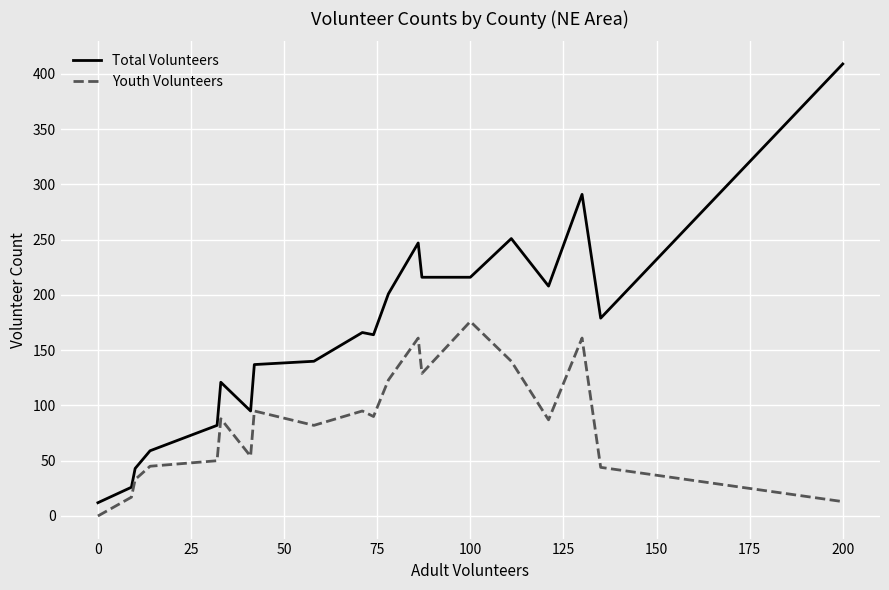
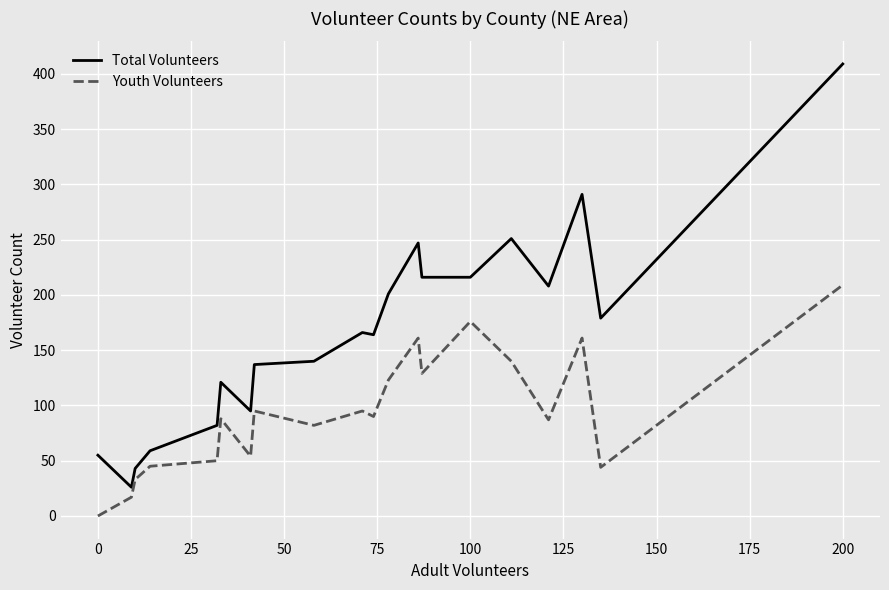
  {
    "Total Volunteers": {
-     "0": 12,
+     "0": 55,
      "100": 216,
      "200": 409
    },
    "Youth Volunteers": {
      "0": 0,
      "100": 176,
-     "200": 13
+     "200": 209
    }
  }
